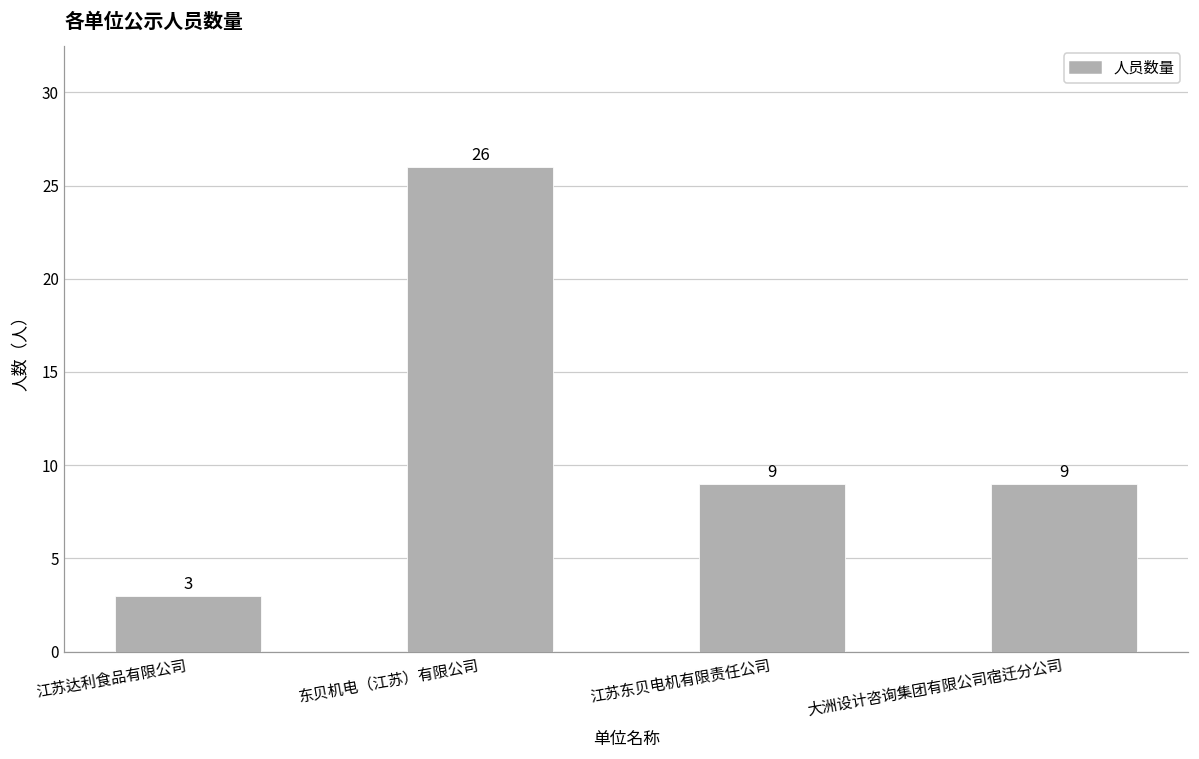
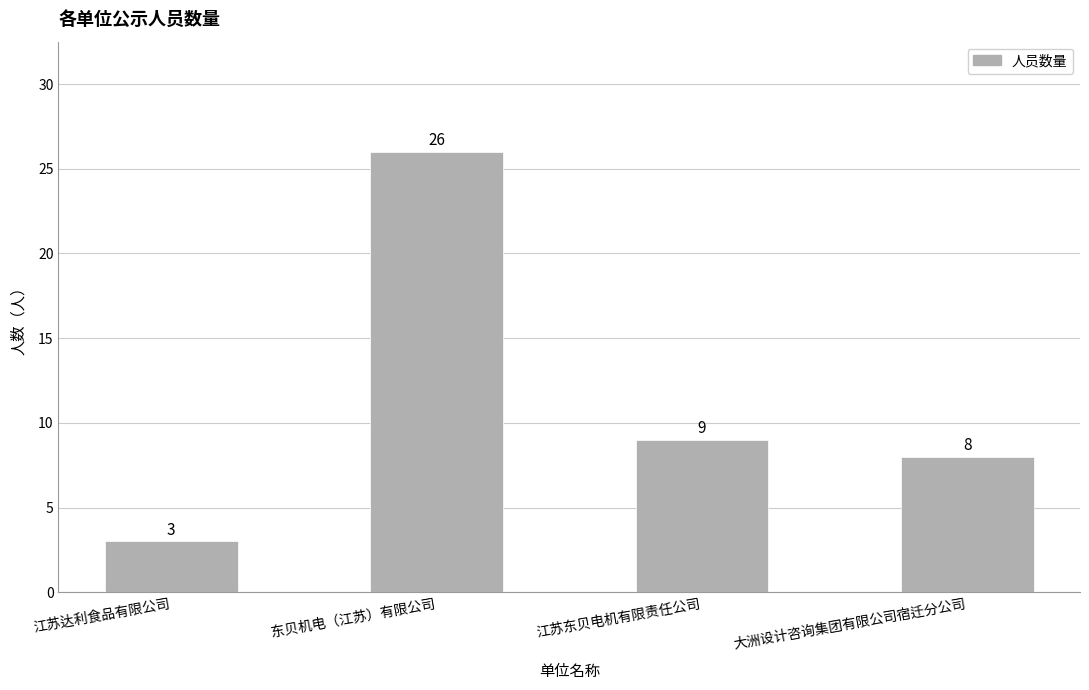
  {
    "江苏达利食品有限公司": 3,
    "东贝机电（江苏）有限公司": 26,
    "江苏东贝电机有限责任公司": 9,
-   "大洲设计咨询集团有限公司宿迁分公司": 9
+   "大洲设计咨询集团有限公司宿迁分公司": 8
  }
